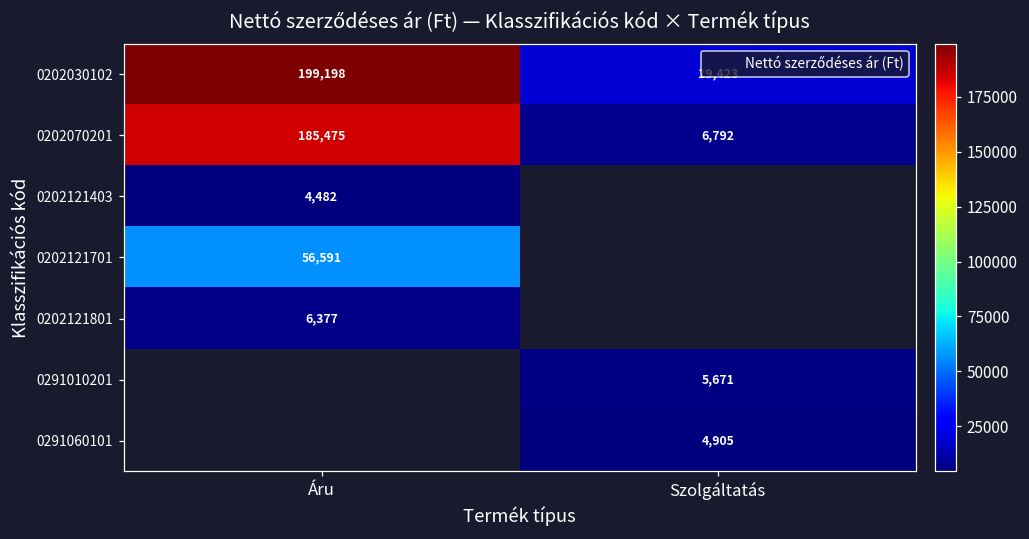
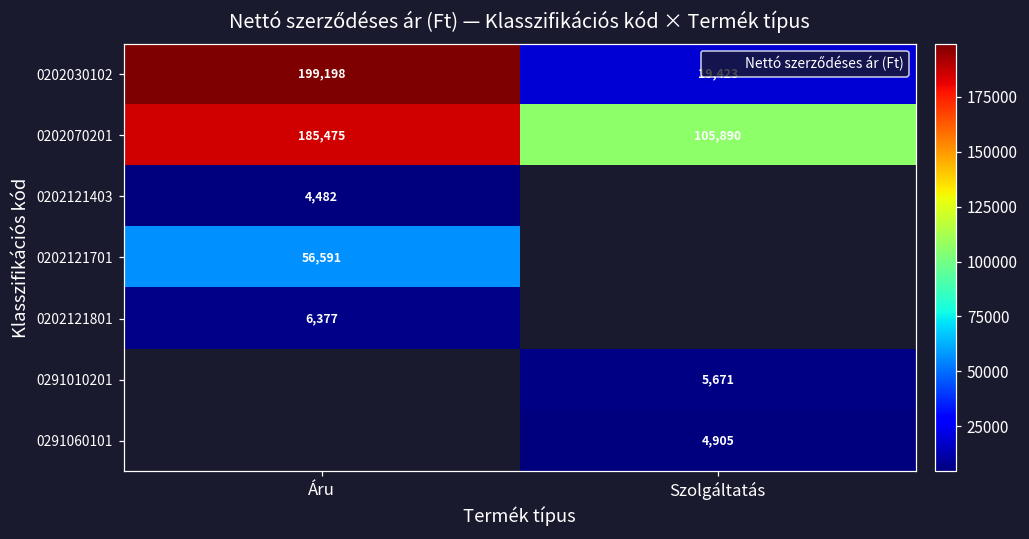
  {
    "0202030102": {
      "Áru": "199,198"
    },
    "0202070201": {
      "Áru": "185,475",
-     "Szolgáltatás": "6,792"
+     "Szolgáltatás": "105,890"
    },
    "0202121403": {
      "Áru": "4,482"
    },
    "0202121701": {
      "Áru": "56,591"
    },
    "0202121801": {
      "Áru": "6,377"
    },
    "0291010201": {
      "Szolgáltatás": "5,671"
    },
    "0291060101": {
      "Szolgáltatás": "4,905"
    }
  }
